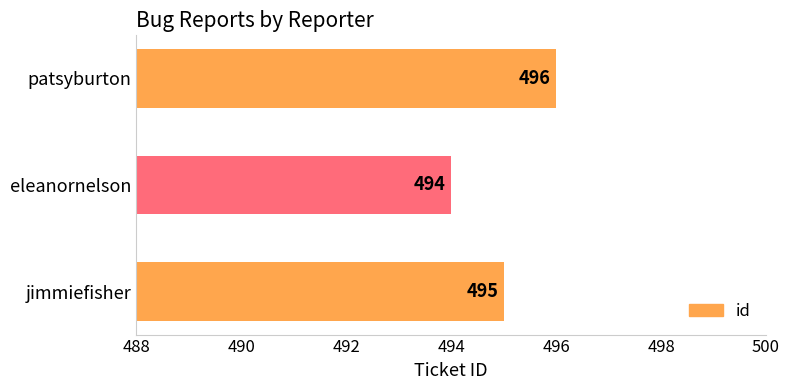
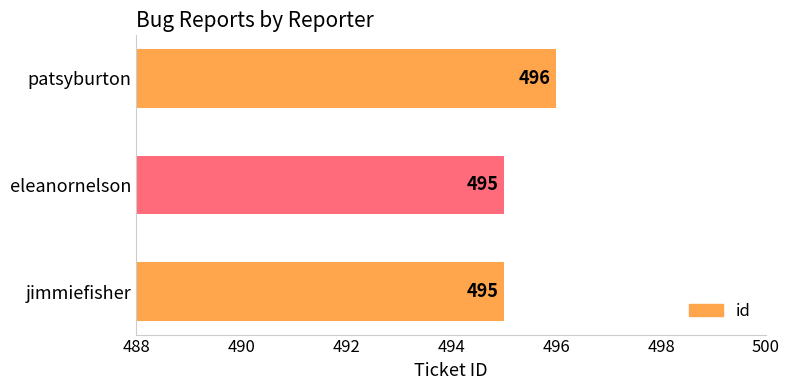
  {
    "patsyburton": 496,
-   "eleanornelson": 494,
+   "eleanornelson": 495,
    "jimmiefisher": 495
  }
